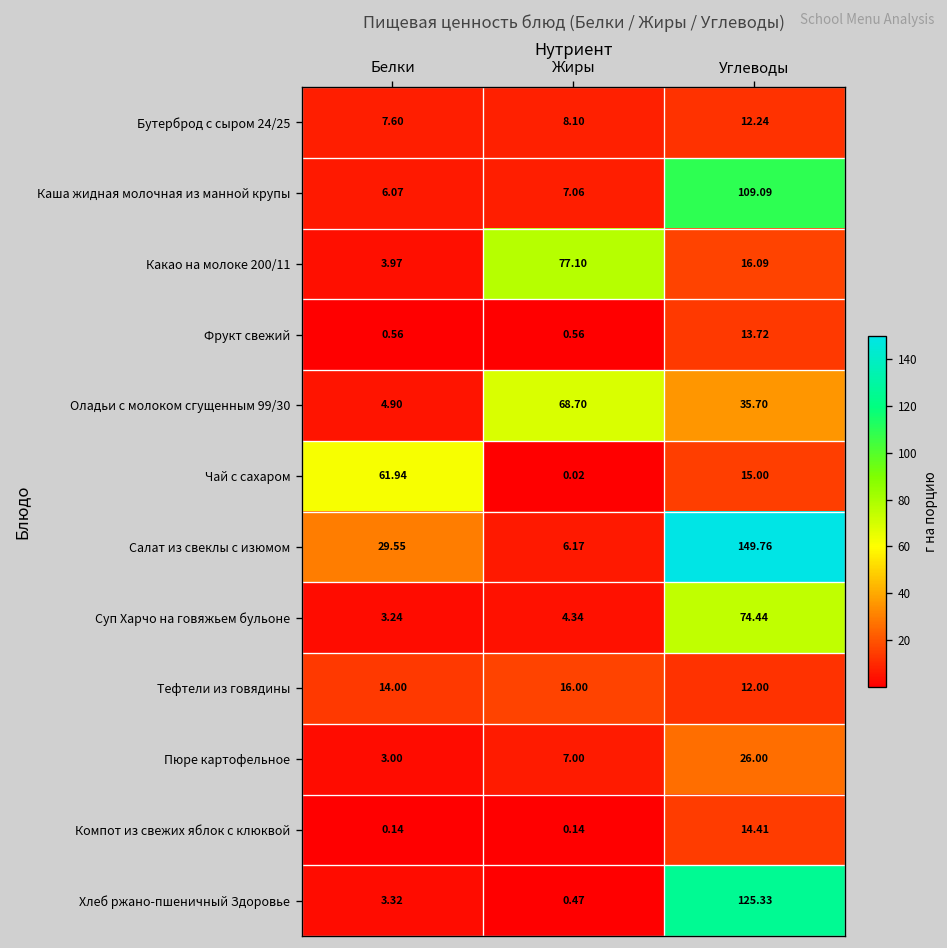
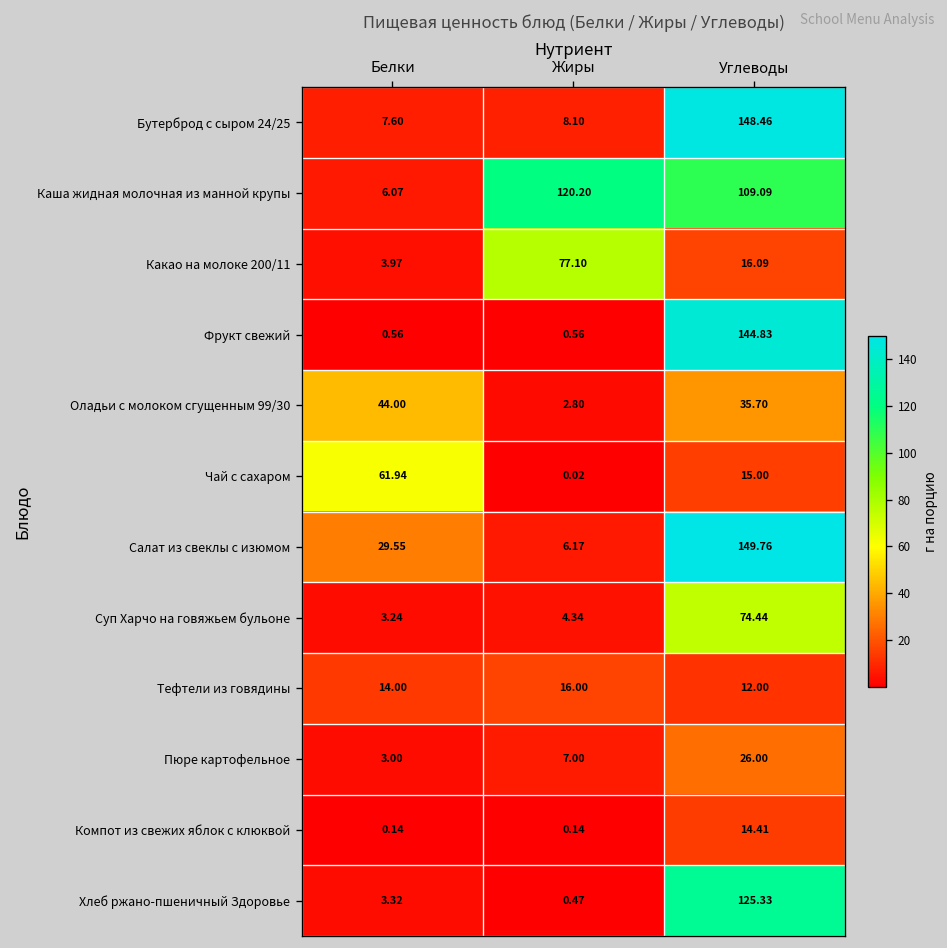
  {
    "Бутерброд с сыром 24/25": {
      "Белки": 7.60,
      "Жиры": 8.10,
-     "Углеводы": 12.24
+     "Углеводы": 148.46
    },
    "Каша жидная молочная из манной крупы": {
      "Белки": 6.07,
-     "Жиры": 7.06,
+     "Жиры": 120.20,
      "Углеводы": 109.09
    },
    "Какао на молоке 200/11": {
      "Белки": 3.97,
      "Жиры": 77.10,
      "Углеводы": 16.09
    },
    "Фрукт свежий": {
      "Белки": 0.56,
      "Жиры": 0.56,
-     "Углеводы": 13.72
+     "Углеводы": 144.83
    },
    "Оладьи с молоком сгущенным 99/30": {
-     "Белки": 4.90,
-     "Жиры": 68.70,
+     "Белки": 44.00,
+     "Жиры": 2.80,
      "Углеводы": 35.70
    },
    "Чай с сахаром": {
      "Белки": 61.94,
      "Жиры": 0.02,
      "Углеводы": 15.00
    },
    "Салат из свеклы с изюмом": {
      "Белки": 29.55,
      "Жиры": 6.17,
      "Углеводы": 149.76
    },
    "Суп Харчо на говяжьем бульоне": {
      "Белки": 3.24,
      "Жиры": 4.34,
      "Углеводы": 74.44
    },
    "Тефтели из говядины": {
      "Белки": 14.00,
      "Жиры": 16.00,
      "Углеводы": 12.00
    },
    "Пюре картофельное": {
      "Белки": 3.00,
      "Жиры": 7.00,
      "Углеводы": 26.00
    },
    "Компот из свежих яблок с клюквой": {
      "Белки": 0.14,
      "Жиры": 0.14,
      "Углеводы": 14.41
    },
    "Хлеб ржано-пшеничный Здоровье": {
      "Белки": 3.32,
      "Жиры": 0.47,
      "Углеводы": 125.33
    }
  }
